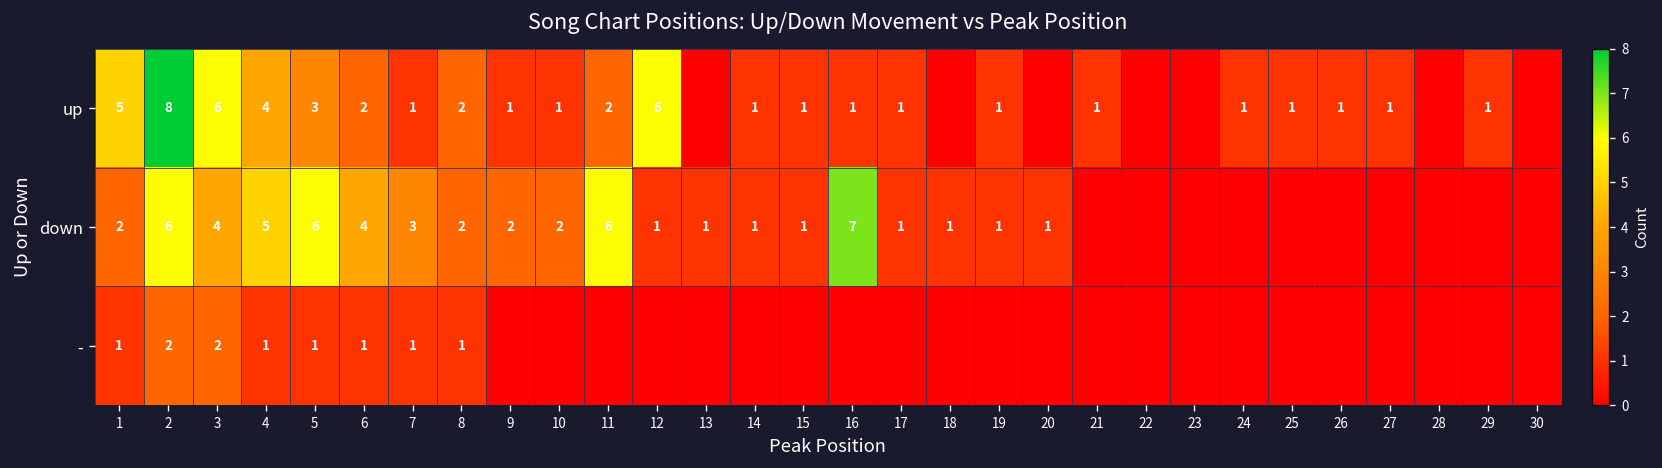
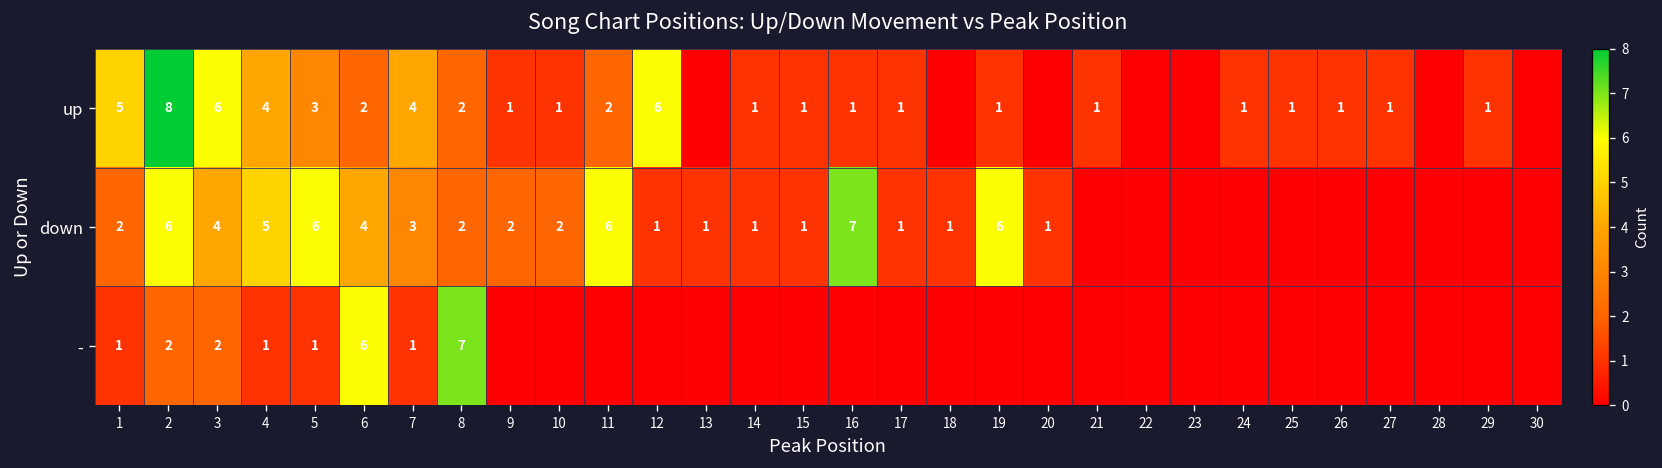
  {
    "up": {
      "1": 5,
      "2": 8,
      "3": 6,
      "4": 4,
      "5": 3,
      "6": 2,
-     "7": 1,
+     "7": 4,
      "8": 2,
      "9": 1,
      "10": 1,
      "11": 2,
      "12": 6,
      "14": 1,
      "15": 1,
      "16": 1,
      "17": 1,
      "19": 1,
      "21": 1,
      "24": 1,
      "25": 1,
      "26": 1,
      "27": 1,
      "29": 1
    },
    "down": {
      "1": 2,
      "2": 6,
      "3": 4,
      "4": 5,
      "5": 6,
      "6": 4,
      "7": 3,
      "8": 2,
      "9": 2,
      "10": 2,
      "11": 6,
      "12": 1,
      "13": 1,
      "14": 1,
      "15": 1,
      "16": 7,
      "17": 1,
      "18": 1,
-     "19": 1,
+     "19": 6,
      "20": 1
    },
    "-": {
      "1": 1,
      "2": 2,
      "3": 2,
      "4": 1,
      "5": 1,
-     "6": 1,
+     "6": 6,
      "7": 1,
-     "8": 1
+     "8": 7
    }
  }
